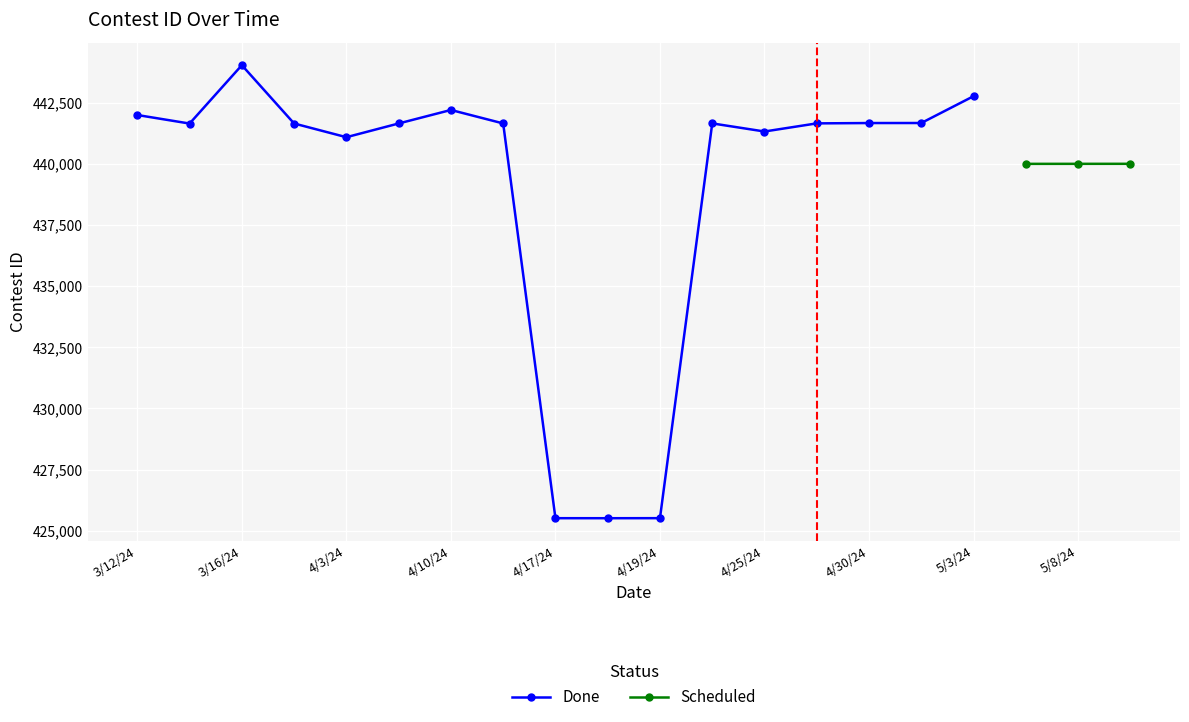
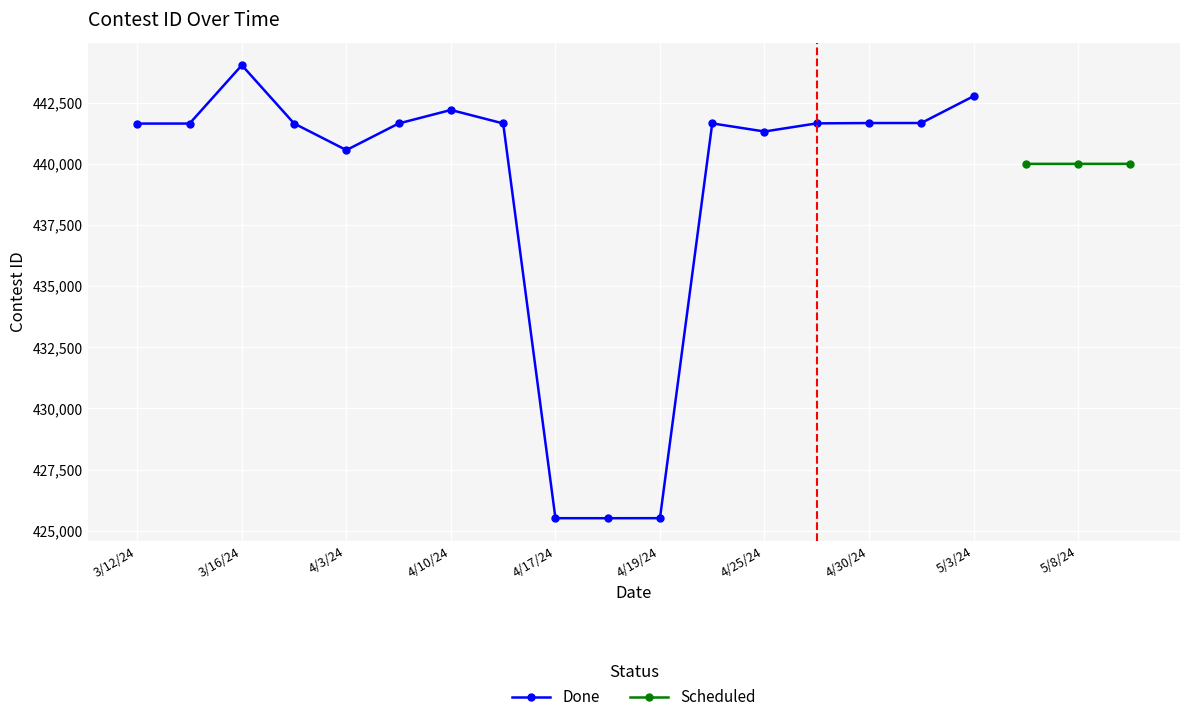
  {
    "Done": {
-     "3/12/24": "442,000",
+     "3/12/24": "441,600",
      "3/16/24": "444,000",
-     "4/3/24": "441,100",
+     "4/3/24": "440,600",
      "4/10/24": "442,200",
      "4/17/24": "425,500",
      "4/19/24": "425,500",
      "4/25/24": "441,300",
      "4/30/24": "441,700",
      "5/3/24": "442,800"
    },
    "Scheduled": {
      "5/8/24": "440,000"
    }
  }
